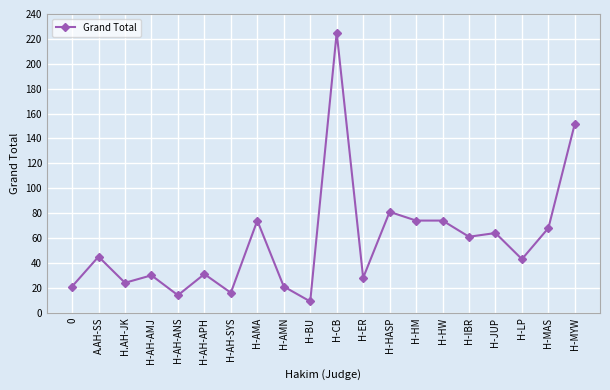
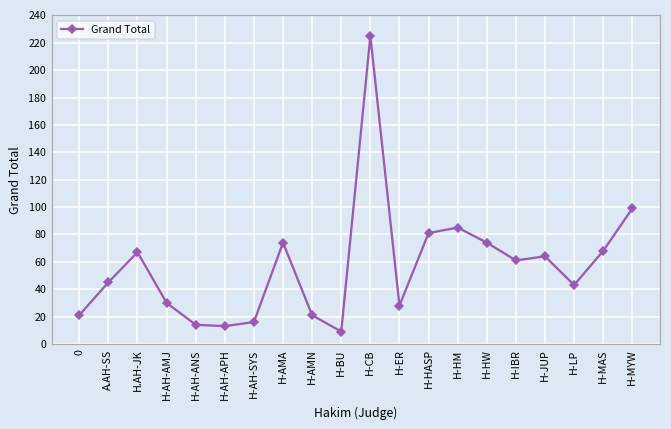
  {
    "0": 21,
    "A.AH-SS": 45,
-   "H.AH-JK": 24,
+   "H.AH-JK": 67,
    "H-AH-AMJ": 30,
    "H-AH-ANS": 14,
-   "H-AH-APH": 31,
+   "H-AH-APH": 13,
    "H-AH-SYS": 16,
    "H-AMA": 74,
    "H-AMN": 21,
    "H-BU": 9,
    "H-CB": 225,
    "H-ER": 28,
    "H-HASP": 81,
-   "H-HM": 74,
+   "H-HM": 85,
    "H-HW": 74,
    "H-IBR": 61,
    "H-JUP": 64,
    "H-LP": 43,
    "H-MAS": 68,
-   "H-MYW": 152
+   "H-MYW": 99
  }
